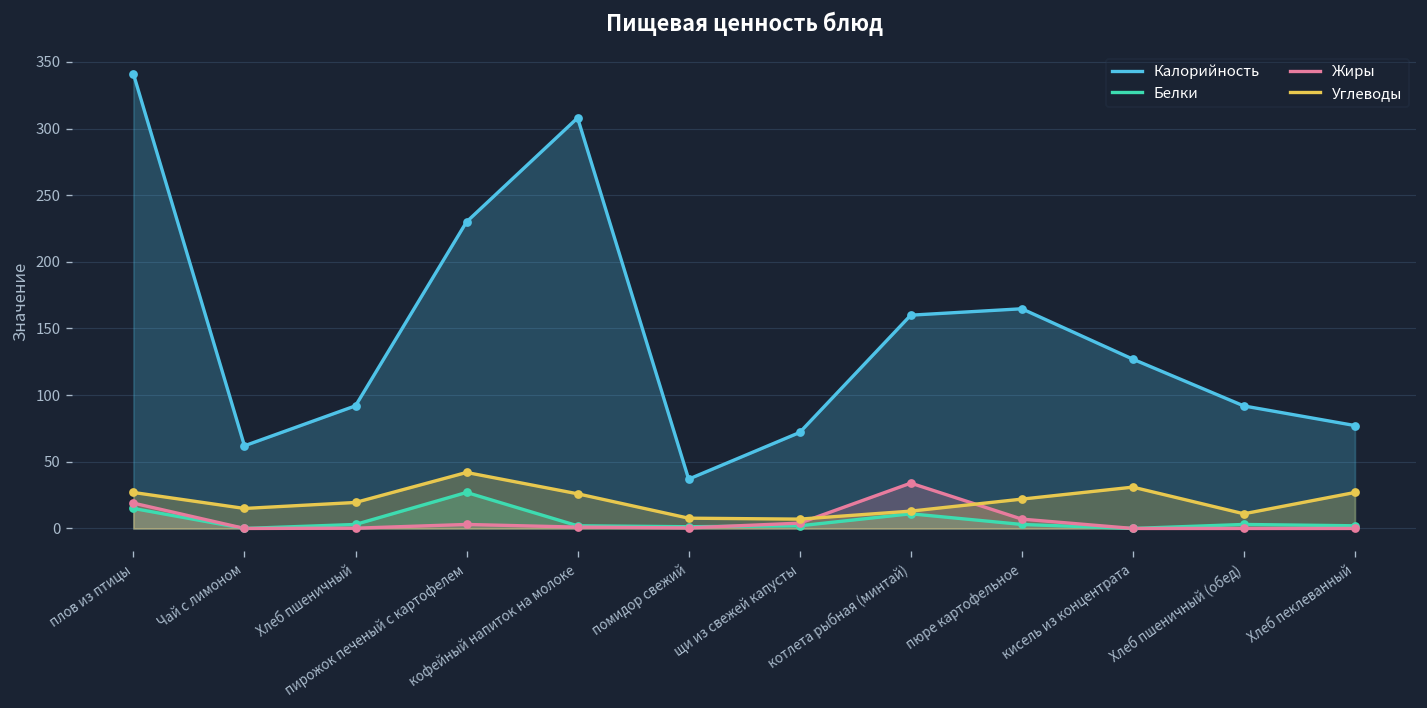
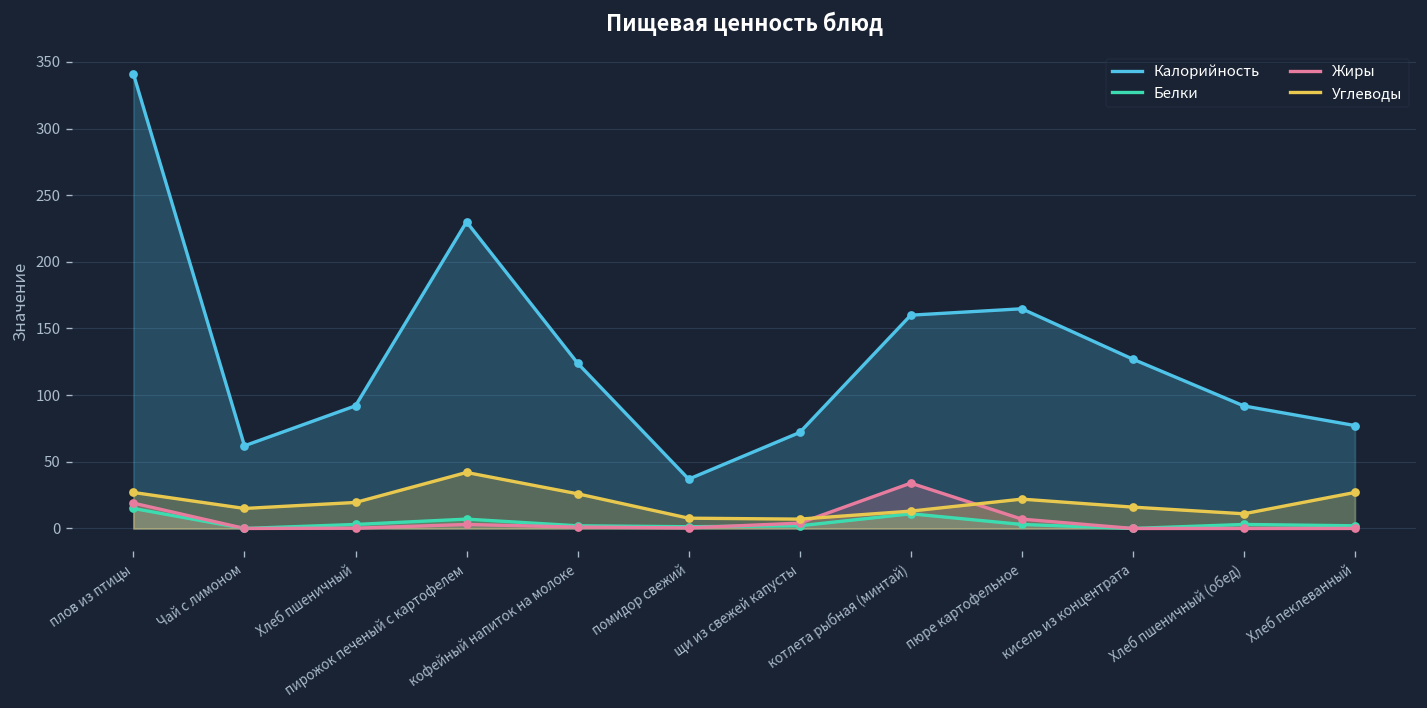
  {
    "Калорийность": {
      "плов из птицы": 341,
      "Чай с лимоном": 62,
      "Хлеб пшеничный": 92,
      "пирожок печеный с картофелем": 230,
-     "кофейный напиток на молоке": 308,
+     "кофейный напиток на молоке": 124,
      "помидор свежий": 37,
      "щи из свежей капусты": 72,
      "котлета рыбная (минтай)": 160,
      "пюре картофельное": 165,
      "кисель из концентрата": 127,
      "Хлеб пшеничный (обед)": 92,
      "Хлеб пеклеванный": 77
    },
    "Белки": {
      "плов из птицы": 15,
      "Хлеб пшеничный": 3,
-     "пирожок печеный с картофелем": 27,
+     "пирожок печеный с картофелем": 7,
      "пюре картофельное": 3,
      "Хлеб пшеничный (обед)": 3
    },
    "Жиры": {
      "плов из птицы": 19,
      "Хлеб пшеничный": 0,
      "пирожок печеный с картофелем": 3,
      "котлета рыбная (минтай)": 34,
      "пюре картофельное": 7,
      "Хлеб пшеничный (обед)": 0
    },
    "Углеводы": {
      "плов из птицы": 27,
      "Чай с лимоном": 15,
      "Хлеб пшеничный": 20,
      "пирожок печеный с картофелем": 42,
      "кофейный напиток на молоке": 26,
      "помидор свежий": 8,
      "щи из свежей капусты": 7,
      "пюре картофельное": 22,
-     "кисель из концентрата": 31,
+     "кисель из концентрата": 16,
      "Хлеб пшеничный (обед)": 11,
      "Хлеб пеклеванный": 27
    }
  }
